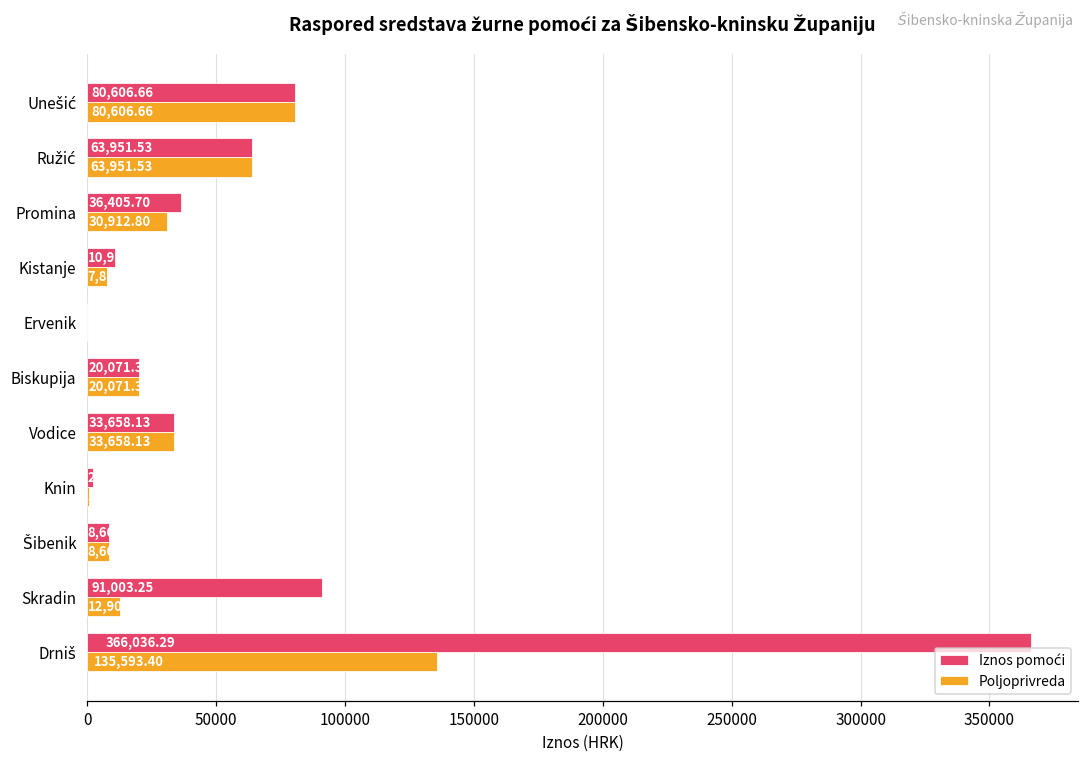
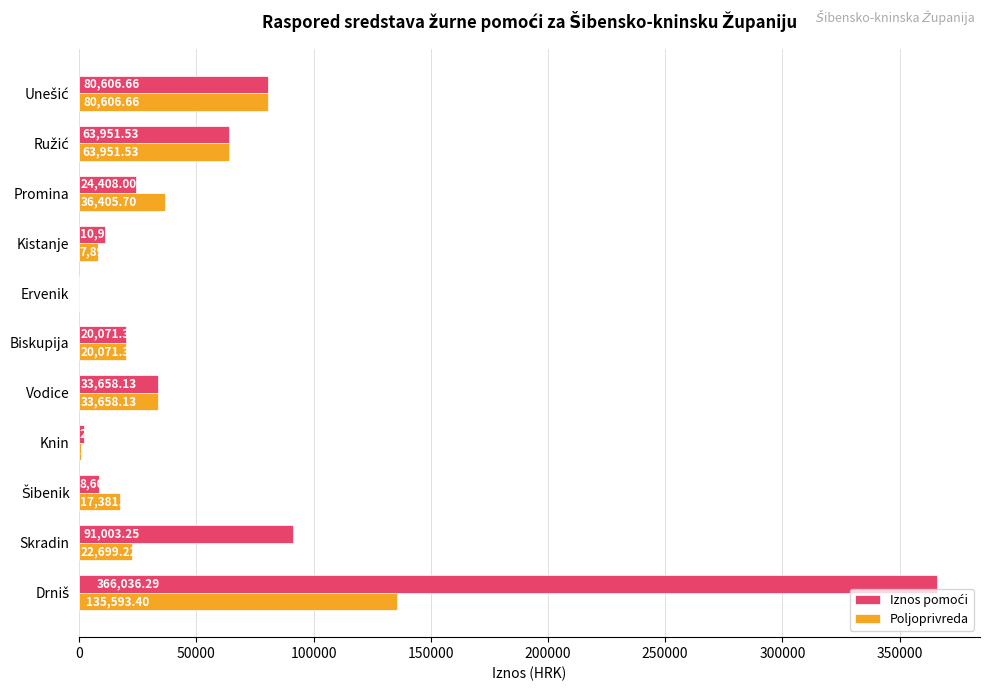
  {
    "Iznos pomoći": {
      "Unešić": "80,606.66",
      "Ružić": "63,951.53",
-     "Promina": "36,405.70",
+     "Promina": "24,408.00",
      "Biskupija": "20,071.39",
      "Vodice": "33,658.13",
      "Skradin": "91,003.25",
      "Drniš": "366,036.29"
    },
    "Poljoprivreda": {
      "Unešić": "80,606.66",
      "Ružić": "63,951.53",
-     "Promina": "30,912.80",
+     "Promina": "36,405.70",
      "Biskupija": "20,071.39",
      "Vodice": "33,658.13",
-     "Šibenik": "9000",
-     "Skradin": "13000",
+     "Šibenik": "17000",
+     "Skradin": "23000",
      "Drniš": "135,593.40"
    }
  }
